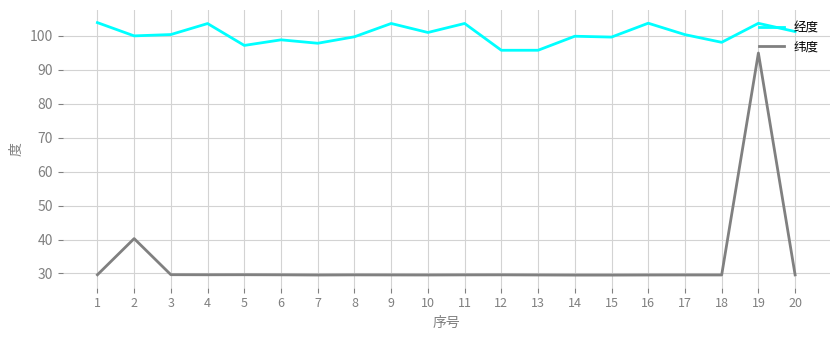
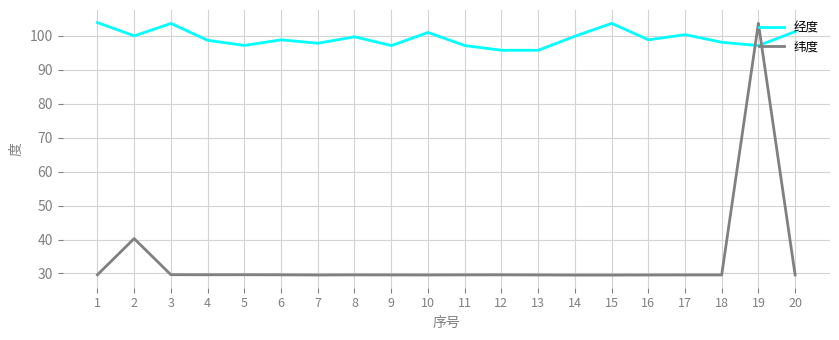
  {
    "经度": {
      "1": 104,
      "2": 100,
-     "3": 100,
-     "4": 104,
+     "3": 104,
+     "4": 99,
      "5": 97,
      "6": 99,
      "7": 98,
      "8": 100,
-     "9": 104,
+     "9": 97,
      "10": 101,
-     "11": 104,
+     "11": 97,
      "12": 96,
      "13": 96,
      "14": 100,
-     "15": 100,
-     "16": 104,
+     "15": 104,
+     "16": 99,
      "17": 100,
      "18": 98,
-     "19": 104,
+     "19": 97,
      "20": 101
    },
    "纬度": {
      "1": 30,
      "2": 40,
      "3": 30,
      "4": 30,
      "5": 30,
      "6": 30,
      "7": 30,
      "8": 30,
      "9": 30,
      "10": 30,
      "11": 30,
      "12": 30,
      "13": 30,
      "14": 30,
      "15": 30,
      "16": 30,
      "17": 30,
      "18": 30,
-     "19": 95,
+     "19": 104,
      "20": 30
    }
  }
